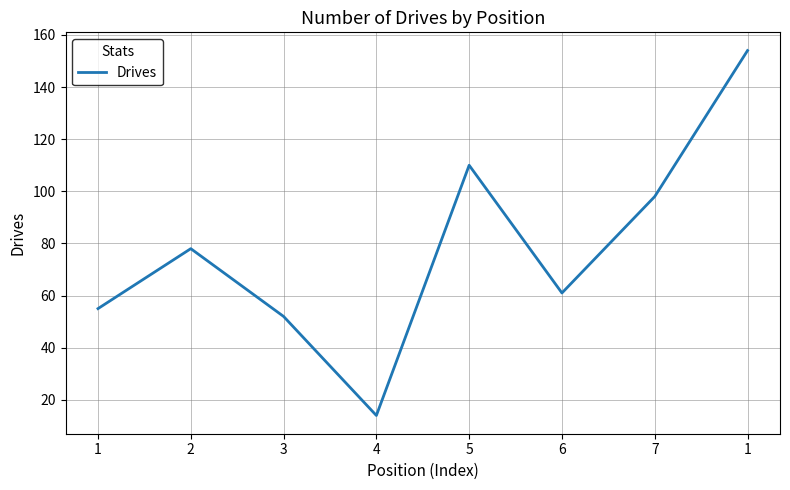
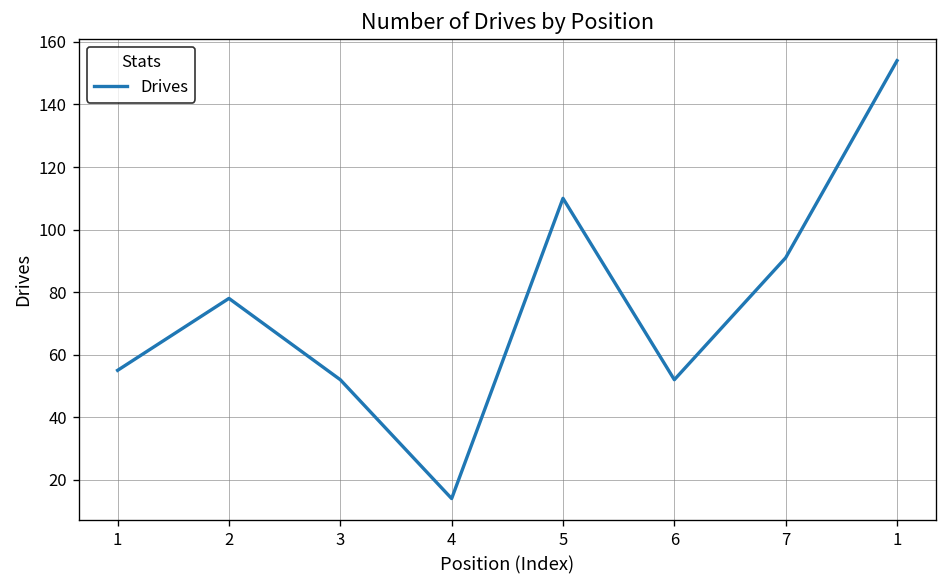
  {
    "2": 78,
    "3": 52,
    "4": 14,
    "5": 110,
-   "6": 61,
-   "7": 98
+   "6": 52,
+   "7": 91
  }
